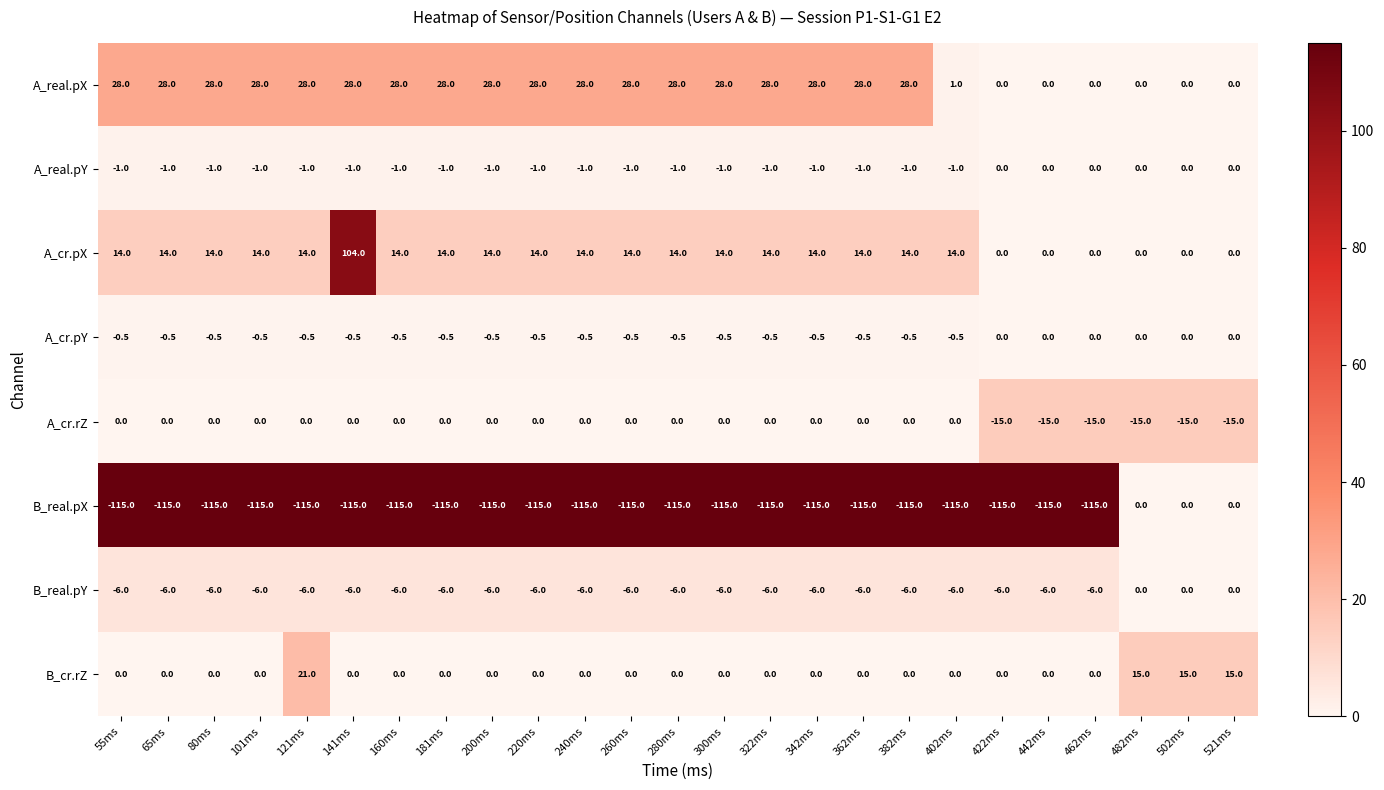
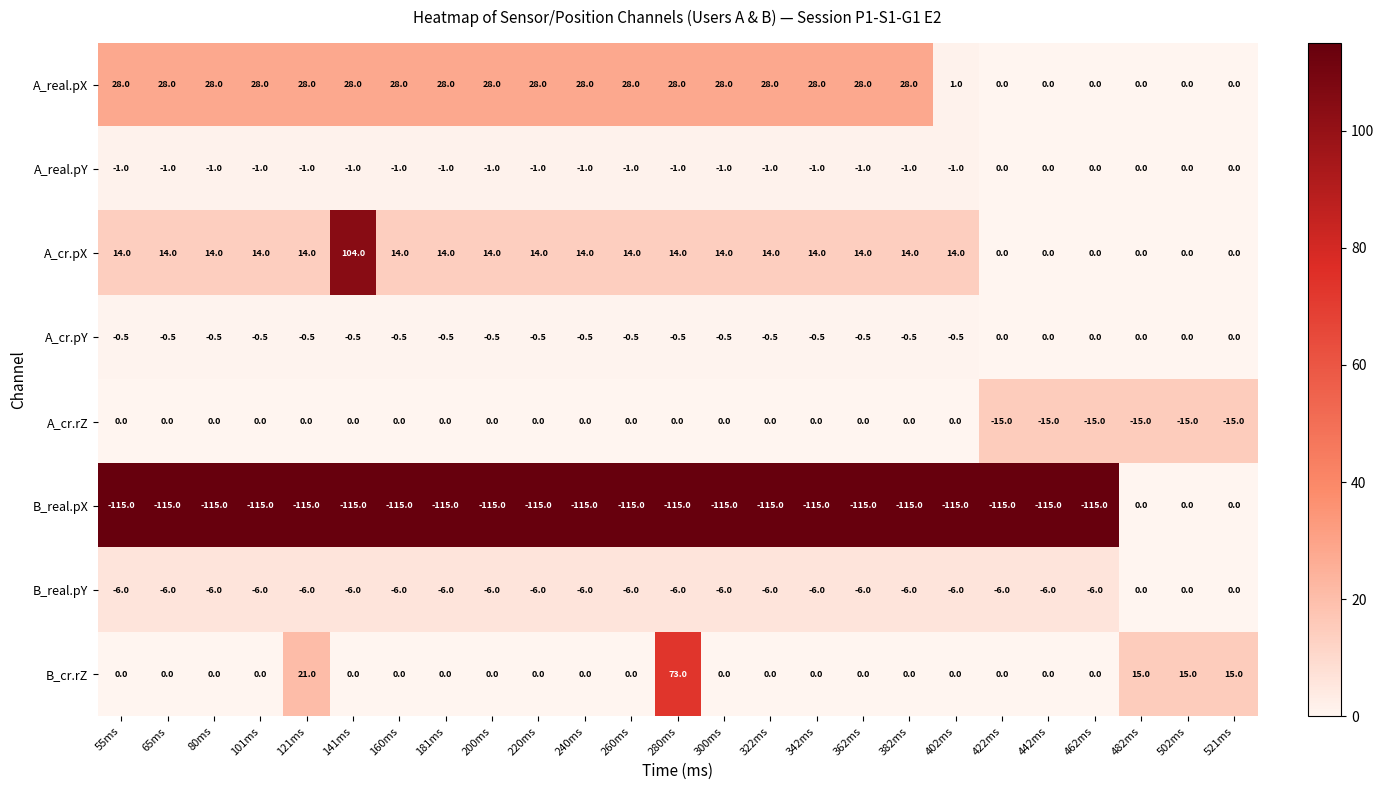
  {
    "A_real.pX": {
      "55ms": 28.0,
      "65ms": 28.0,
      "80ms": 28.0,
      "101ms": 28.0,
      "121ms": 28.0,
      "141ms": 28.0,
      "160ms": 28.0,
      "181ms": 28.0,
      "200ms": 28.0,
      "220ms": 28.0,
      "240ms": 28.0,
      "260ms": 28.0,
      "280ms": 28.0,
      "300ms": 28.0,
      "322ms": 28.0,
      "342ms": 28.0,
      "362ms": 28.0,
      "382ms": 28.0,
      "402ms": 1.0,
      "422ms": 0.0,
      "442ms": 0.0,
      "462ms": 0.0,
      "482ms": 0.0,
      "502ms": 0.0,
      "521ms": 0.0
    },
    "A_real.pY": {
      "55ms": -1.0,
      "65ms": -1.0,
      "80ms": -1.0,
      "101ms": -1.0,
      "121ms": -1.0,
      "141ms": -1.0,
      "160ms": -1.0,
      "181ms": -1.0,
      "200ms": -1.0,
      "220ms": -1.0,
      "240ms": -1.0,
      "260ms": -1.0,
      "280ms": -1.0,
      "300ms": -1.0,
      "322ms": -1.0,
      "342ms": -1.0,
      "362ms": -1.0,
      "382ms": -1.0,
      "402ms": -1.0,
      "422ms": 0.0,
      "442ms": 0.0,
      "462ms": 0.0,
      "482ms": 0.0,
      "502ms": 0.0,
      "521ms": 0.0
    },
    "A_cr.pX": {
      "55ms": 14.0,
      "65ms": 14.0,
      "80ms": 14.0,
      "101ms": 14.0,
      "121ms": 14.0,
      "141ms": 104.0,
      "160ms": 14.0,
      "181ms": 14.0,
      "200ms": 14.0,
      "220ms": 14.0,
      "240ms": 14.0,
      "260ms": 14.0,
      "280ms": 14.0,
      "300ms": 14.0,
      "322ms": 14.0,
      "342ms": 14.0,
      "362ms": 14.0,
      "382ms": 14.0,
      "402ms": 14.0,
      "422ms": 0.0,
      "442ms": 0.0,
      "462ms": 0.0,
      "482ms": 0.0,
      "502ms": 0.0,
      "521ms": 0.0
    },
    "A_cr.pY": {
      "55ms": -0.5,
      "65ms": -0.5,
      "80ms": -0.5,
      "101ms": -0.5,
      "121ms": -0.5,
      "141ms": -0.5,
      "160ms": -0.5,
      "181ms": -0.5,
      "200ms": -0.5,
      "220ms": -0.5,
      "240ms": -0.5,
      "260ms": -0.5,
      "280ms": -0.5,
      "300ms": -0.5,
      "322ms": -0.5,
      "342ms": -0.5,
      "362ms": -0.5,
      "382ms": -0.5,
      "402ms": -0.5,
      "422ms": 0.0,
      "442ms": 0.0,
      "462ms": 0.0,
      "482ms": 0.0,
      "502ms": 0.0,
      "521ms": 0.0
    },
    "A_cr.rZ": {
      "55ms": 0.0,
      "65ms": 0.0,
      "80ms": 0.0,
      "101ms": 0.0,
      "121ms": 0.0,
      "141ms": 0.0,
      "160ms": 0.0,
      "181ms": 0.0,
      "200ms": 0.0,
      "220ms": 0.0,
      "240ms": 0.0,
      "260ms": 0.0,
      "280ms": 0.0,
      "300ms": 0.0,
      "322ms": 0.0,
      "342ms": 0.0,
      "362ms": 0.0,
      "382ms": 0.0,
      "402ms": 0.0,
      "422ms": -15.0,
      "442ms": -15.0,
      "462ms": -15.0,
      "482ms": -15.0,
      "502ms": -15.0,
      "521ms": -15.0
    },
    "B_real.pX": {
      "55ms": -115.0,
      "65ms": -115.0,
      "80ms": -115.0,
      "101ms": -115.0,
      "121ms": -115.0,
      "141ms": -115.0,
      "160ms": -115.0,
      "181ms": -115.0,
      "200ms": -115.0,
      "220ms": -115.0,
      "240ms": -115.0,
      "260ms": -115.0,
      "280ms": -115.0,
      "300ms": -115.0,
      "322ms": -115.0,
      "342ms": -115.0,
      "362ms": -115.0,
      "382ms": -115.0,
      "402ms": -115.0,
      "422ms": -115.0,
      "442ms": -115.0,
      "462ms": -115.0,
      "482ms": 0.0,
      "502ms": 0.0,
      "521ms": 0.0
    },
    "B_real.pY": {
      "55ms": -6.0,
      "65ms": -6.0,
      "80ms": -6.0,
      "101ms": -6.0,
      "121ms": -6.0,
      "141ms": -6.0,
      "160ms": -6.0,
      "181ms": -6.0,
      "200ms": -6.0,
      "220ms": -6.0,
      "240ms": -6.0,
      "260ms": -6.0,
      "280ms": -6.0,
      "300ms": -6.0,
      "322ms": -6.0,
      "342ms": -6.0,
      "362ms": -6.0,
      "382ms": -6.0,
      "402ms": -6.0,
      "422ms": -6.0,
      "442ms": -6.0,
      "462ms": -6.0,
      "482ms": 0.0,
      "502ms": 0.0,
      "521ms": 0.0
    },
    "B_cr.rZ": {
      "55ms": 0.0,
      "65ms": 0.0,
      "80ms": 0.0,
      "101ms": 0.0,
      "121ms": 21.0,
      "141ms": 0.0,
      "160ms": 0.0,
      "181ms": 0.0,
      "200ms": 0.0,
      "220ms": 0.0,
      "240ms": 0.0,
      "260ms": 0.0,
-     "280ms": 0.0,
+     "280ms": 73.0,
      "300ms": 0.0,
      "322ms": 0.0,
      "342ms": 0.0,
      "362ms": 0.0,
      "382ms": 0.0,
      "402ms": 0.0,
      "422ms": 0.0,
      "442ms": 0.0,
      "462ms": 0.0,
      "482ms": 15.0,
      "502ms": 15.0,
      "521ms": 15.0
    }
  }
